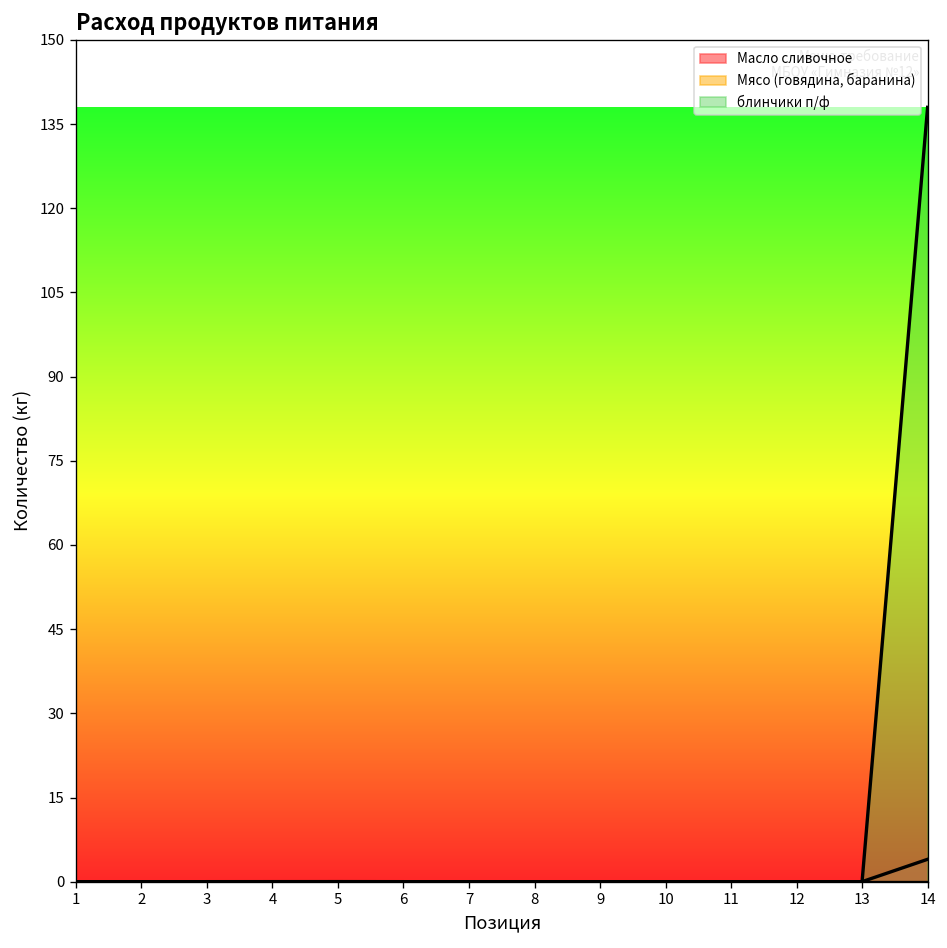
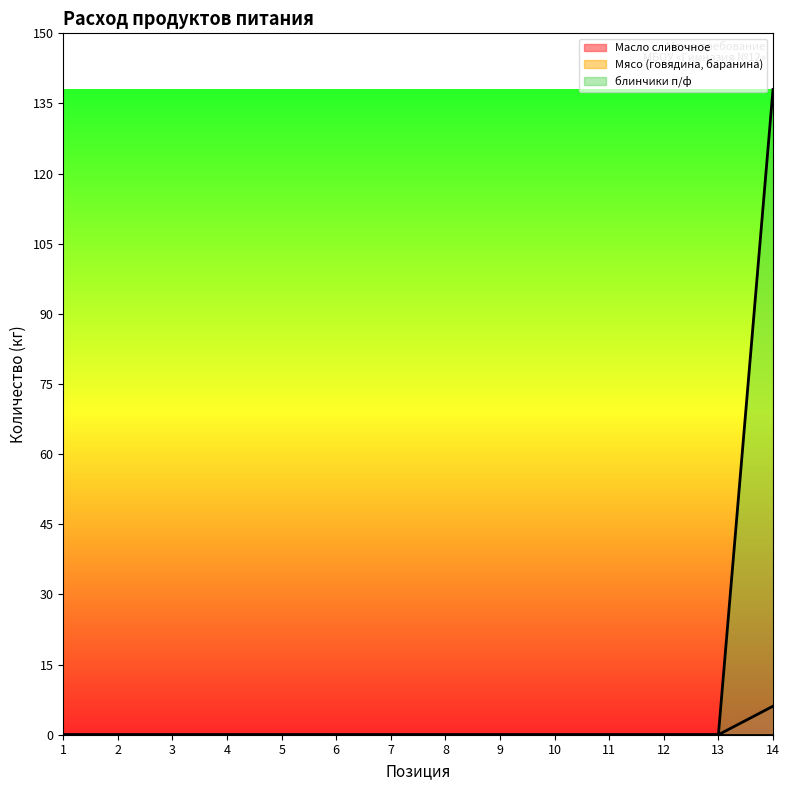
  {
    "Масло сливочное": {
-     "14": 4
+     "14": 6
    },
    "Мясо (говядина, баранина)": {
      "14": 0
    },
    "блинчики п/ф": {
      "14": 138
    }
  }
